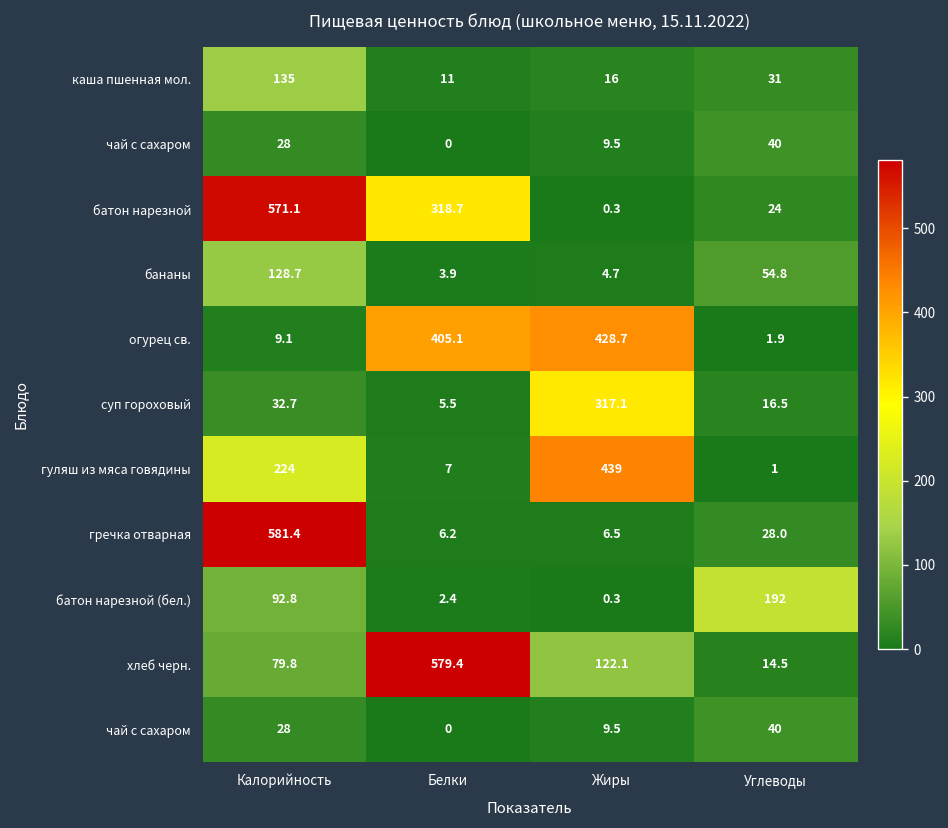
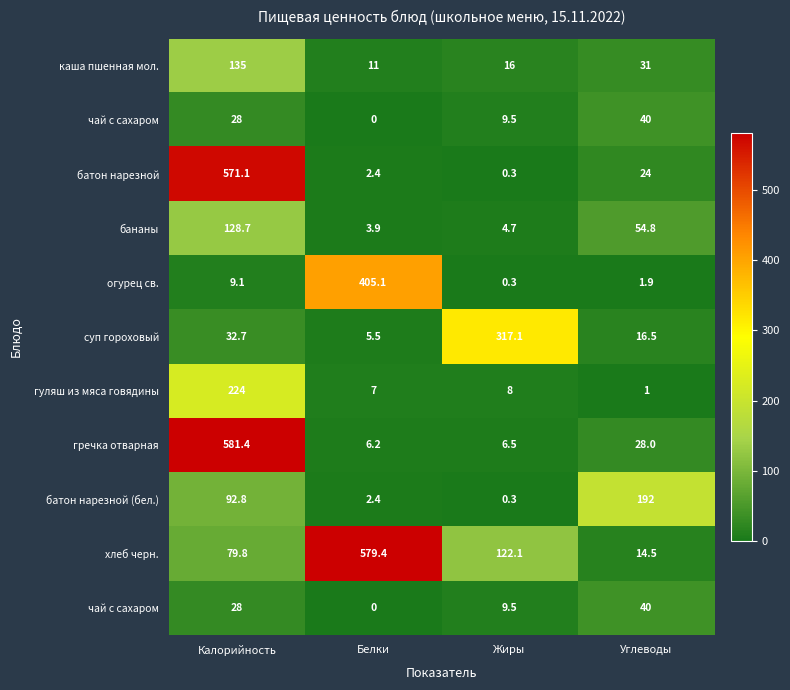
  {
    "каша пшенная мол.": {
      "Калорийность": 135,
      "Белки": 11,
      "Жиры": 16,
      "Углеводы": 31
    },
    "батон нарезной": {
      "Калорийность": 571.1,
-     "Белки": 318.7,
+     "Белки": 2.4,
      "Жиры": 0.3,
      "Углеводы": 24
    },
    "бананы": {
      "Калорийность": 128.7,
      "Белки": 3.9,
      "Жиры": 4.7,
      "Углеводы": 54.8
    },
    "огурец св.": {
      "Калорийность": 9.1,
      "Белки": 405.1,
-     "Жиры": 428.7,
+     "Жиры": 0.3,
      "Углеводы": 1.9
    },
    "суп гороховый": {
      "Калорийность": 32.7,
      "Белки": 5.5,
      "Жиры": 317.1,
      "Углеводы": 16.5
    },
    "гуляш из мяса говядины": {
      "Калорийность": 224,
      "Белки": 7,
-     "Жиры": 439,
+     "Жиры": 8,
      "Углеводы": 1
    },
    "гречка отварная": {
      "Калорийность": 581.4,
      "Белки": 6.2,
      "Жиры": 6.5,
      "Углеводы": 28.0
    },
    "батон нарезной (бел.)": {
      "Калорийность": 92.8,
      "Белки": 2.4,
      "Жиры": 0.3,
      "Углеводы": 192
    },
    "хлеб черн.": {
      "Калорийность": 79.8,
      "Белки": 579.4,
      "Жиры": 122.1,
      "Углеводы": 14.5
    }
  }
